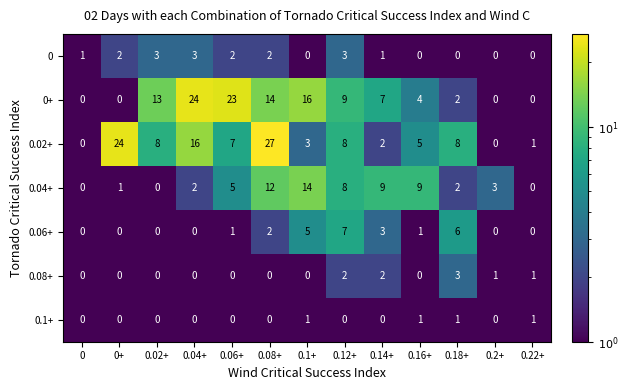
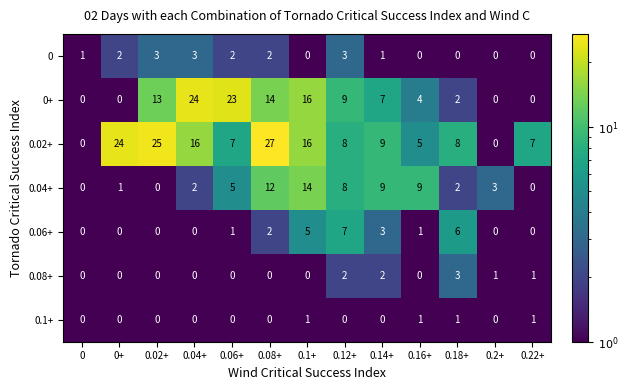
  {
    "0": {
      "0": 1,
      "0+": 2,
      "0.02+": 3,
      "0.04+": 3,
      "0.06+": 2,
      "0.08+": 2,
      "0.1+": 0,
      "0.12+": 3,
      "0.14+": 1,
      "0.16+": 0,
      "0.18+": 0,
      "0.2+": 0,
      "0.22+": 0
    },
    "0+": {
      "0": 0,
      "0+": 0,
      "0.02+": 13,
      "0.04+": 24,
      "0.06+": 23,
      "0.08+": 14,
      "0.1+": 16,
      "0.12+": 9,
      "0.14+": 7,
      "0.16+": 4,
      "0.18+": 2,
      "0.2+": 0,
      "0.22+": 0
    },
    "0.02+": {
      "0": 0,
      "0+": 24,
-     "0.02+": 8,
+     "0.02+": 25,
      "0.04+": 16,
      "0.06+": 7,
      "0.08+": 27,
-     "0.1+": 3,
+     "0.1+": 16,
      "0.12+": 8,
-     "0.14+": 2,
+     "0.14+": 9,
      "0.16+": 5,
      "0.18+": 8,
      "0.2+": 0,
-     "0.22+": 1
+     "0.22+": 7
    },
    "0.04+": {
      "0": 0,
      "0+": 1,
      "0.02+": 0,
      "0.04+": 2,
      "0.06+": 5,
      "0.08+": 12,
      "0.1+": 14,
      "0.12+": 8,
      "0.14+": 9,
      "0.16+": 9,
      "0.18+": 2,
      "0.2+": 3,
      "0.22+": 0
    },
    "0.06+": {
      "0": 0,
      "0+": 0,
      "0.02+": 0,
      "0.04+": 0,
      "0.06+": 1,
      "0.08+": 2,
      "0.1+": 5,
      "0.12+": 7,
      "0.14+": 3,
      "0.16+": 1,
      "0.18+": 6,
      "0.2+": 0,
      "0.22+": 0
    },
    "0.08+": {
      "0": 0,
      "0+": 0,
      "0.02+": 0,
      "0.04+": 0,
      "0.06+": 0,
      "0.08+": 0,
      "0.1+": 0,
      "0.12+": 2,
      "0.14+": 2,
      "0.16+": 0,
      "0.18+": 3,
      "0.2+": 1,
      "0.22+": 1
    },
    "0.1+": {
      "0": 0,
      "0+": 0,
      "0.02+": 0,
      "0.04+": 0,
      "0.06+": 0,
      "0.08+": 0,
      "0.1+": 1,
      "0.12+": 0,
      "0.14+": 0,
      "0.16+": 1,
      "0.18+": 1,
      "0.2+": 0,
      "0.22+": 1
    }
  }
